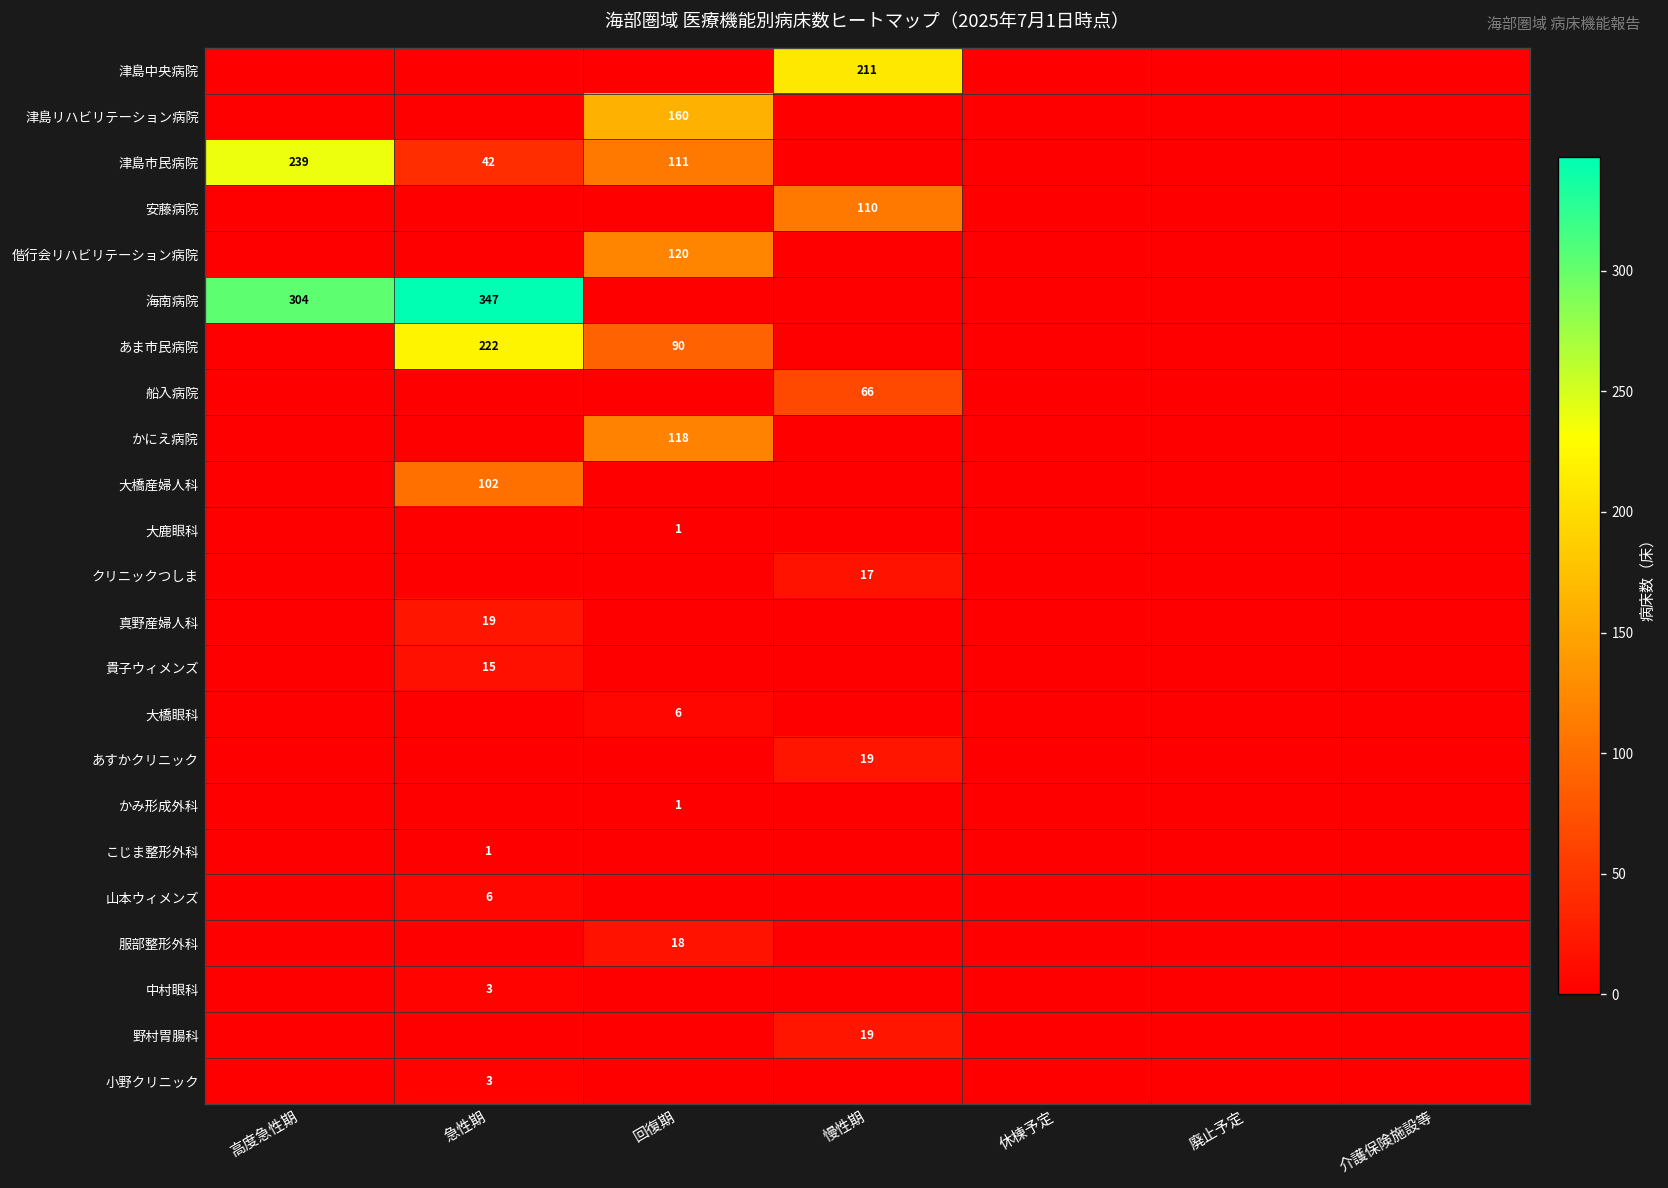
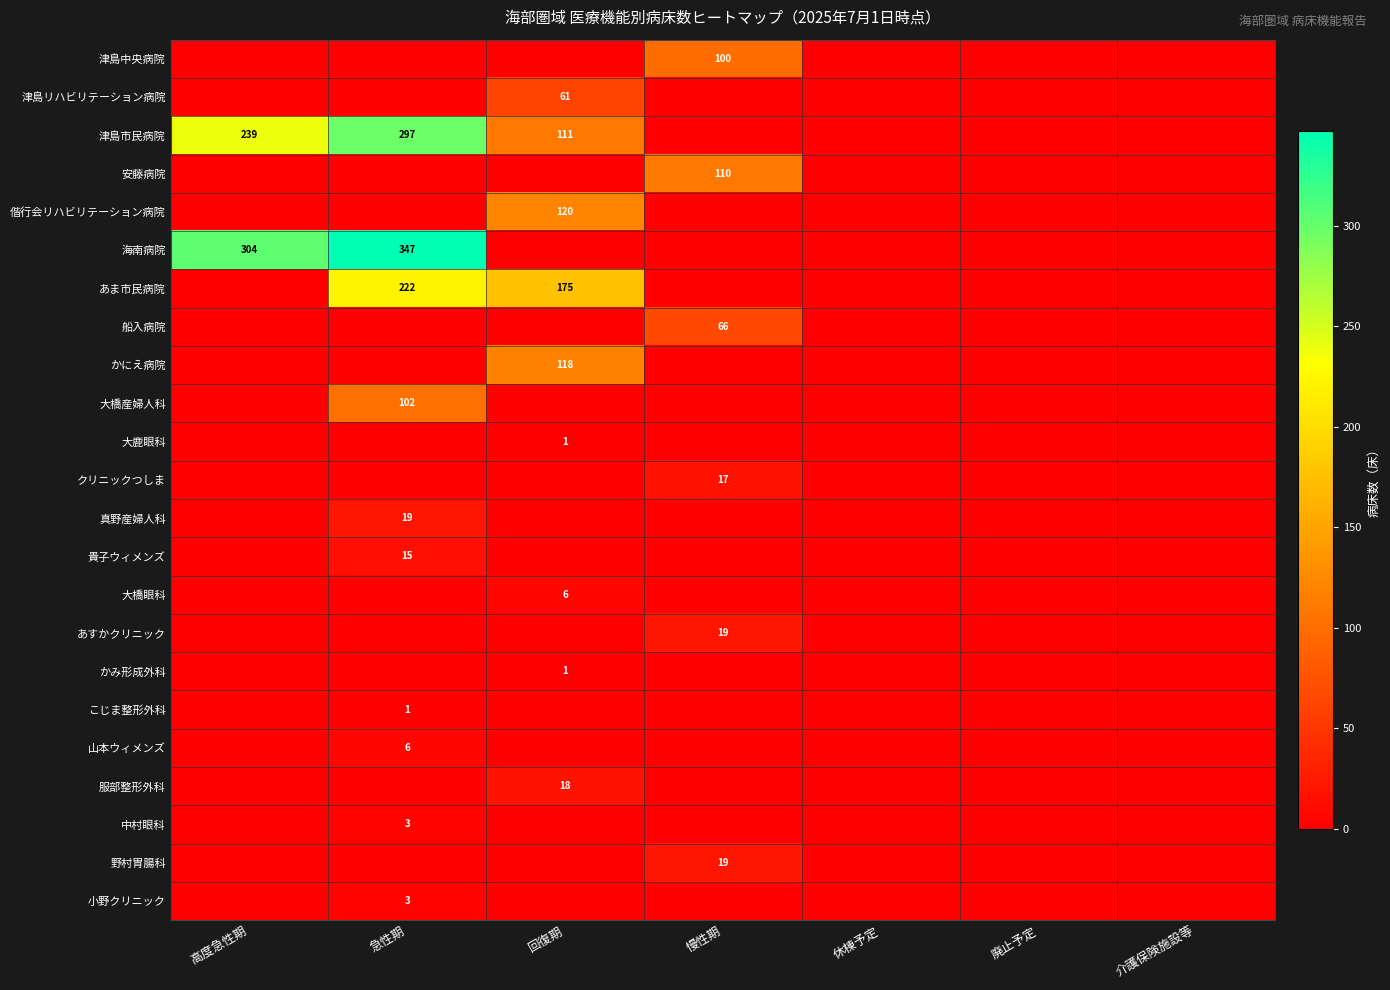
  {
    "津島中央病院": {
-     "慢性期": 211
+     "慢性期": 100
    },
    "津島リハビリテーション病院": {
-     "回復期": 160
+     "回復期": 61
    },
    "津島市民病院": {
      "高度急性期": 239,
-     "急性期": 42,
+     "急性期": 297,
      "回復期": 111
    },
    "安藤病院": {
      "慢性期": 110
    },
    "偕行会リハビリテーション病院": {
      "回復期": 120
    },
    "海南病院": {
      "高度急性期": 304,
      "急性期": 347
    },
    "あま市民病院": {
      "急性期": 222,
-     "回復期": 90
+     "回復期": 175
    },
    "船入病院": {
      "慢性期": 66
    },
    "かにえ病院": {
      "回復期": 118
    },
    "大橋産婦人科": {
      "急性期": 102
    },
    "大鹿眼科": {
      "回復期": 1
    },
    "クリニックつしま": {
      "慢性期": 17
    },
    "真野産婦人科": {
      "急性期": 19
    },
    "貴子ウィメンズ": {
      "急性期": 15
    },
    "大橋眼科": {
      "回復期": 6
    },
    "あすかクリニック": {
      "慢性期": 19
    },
    "かみ形成外科": {
      "回復期": 1
    },
    "こじま整形外科": {
      "急性期": 1
    },
    "山本ウィメンズ": {
      "急性期": 6
    },
    "服部整形外科": {
      "回復期": 18
    },
    "中村眼科": {
      "急性期": 3
    },
    "野村胃腸科": {
      "慢性期": 19
    },
    "小野クリニック": {
      "急性期": 3
    }
  }
